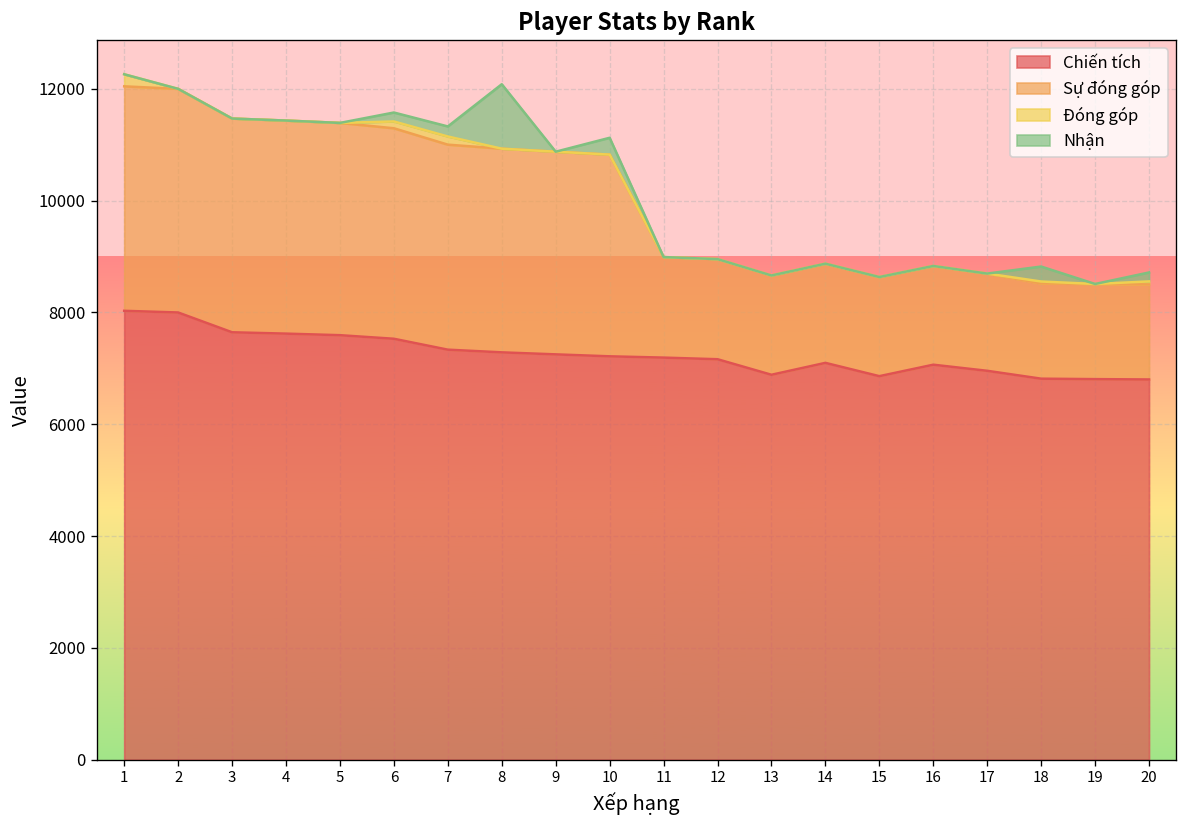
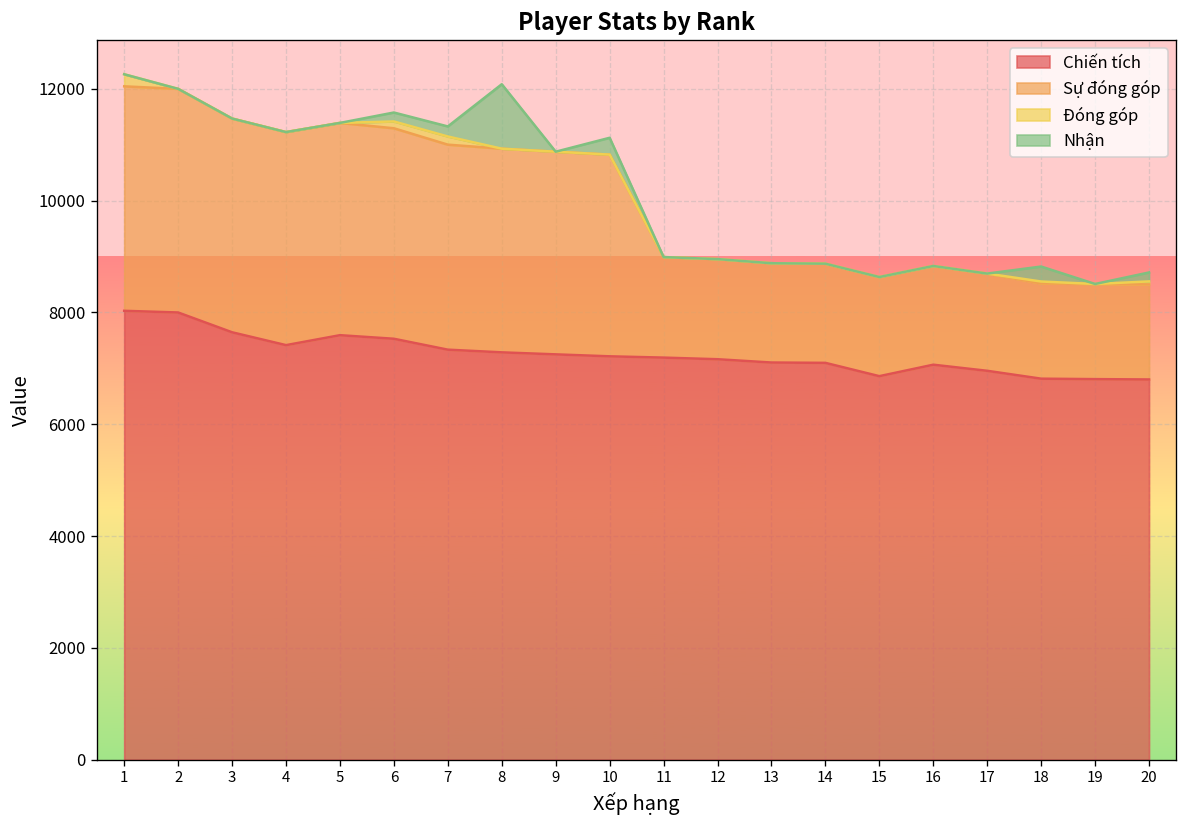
  {
    "Chiến tích": {
      "1": 8000,
      "2": 8000,
      "3": 7600,
-     "4": 7600,
+     "4": 7400,
      "5": 7600,
      "6": 7500,
      "7": 7300,
      "8": 7300,
      "9": 7300,
      "10": 7200,
      "11": 7200,
      "12": 7200,
-     "13": 6900,
+     "13": 7100,
      "14": 7100,
      "15": 6900,
      "16": 7100,
      "17": 7000,
      "18": 6800,
      "19": 6800,
      "20": 6800
    },
    "Nhận": {
      "6": 200,
      "7": 200,
      "8": 1200,
      "10": 300,
      "18": 300,
      "20": 200
    }
  }
